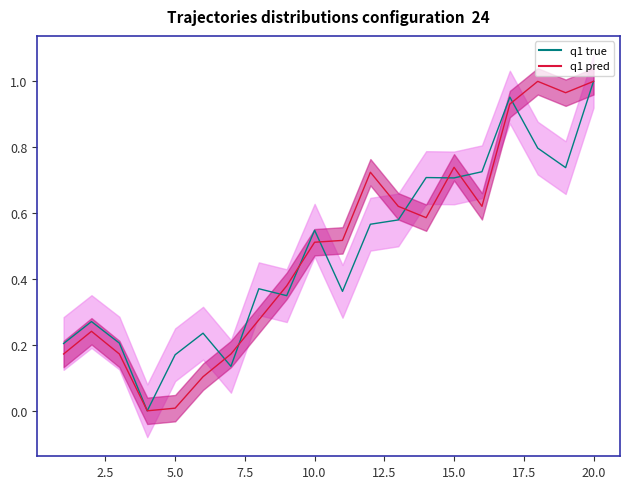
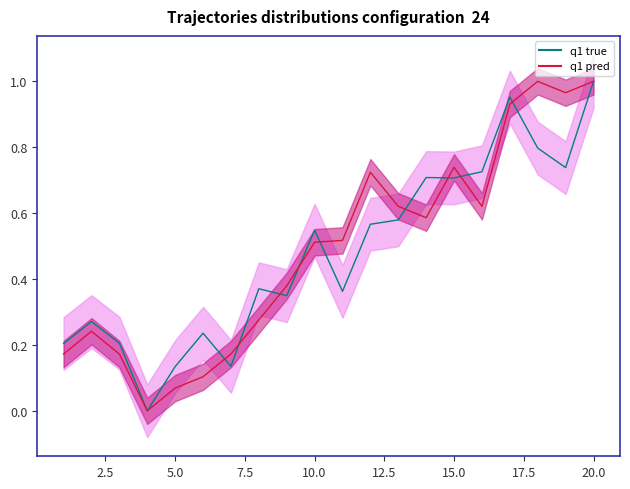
  {
    "q1 true": {
-     "5.0": 0.17,
+     "5.0": 0.13,
      "15.0": 0.71
    },
    "q1 pred": {
-     "5.0": 0.01,
+     "5.0": 0.07,
      "10.0": 0.51,
      "15.0": 0.74
    }
  }
